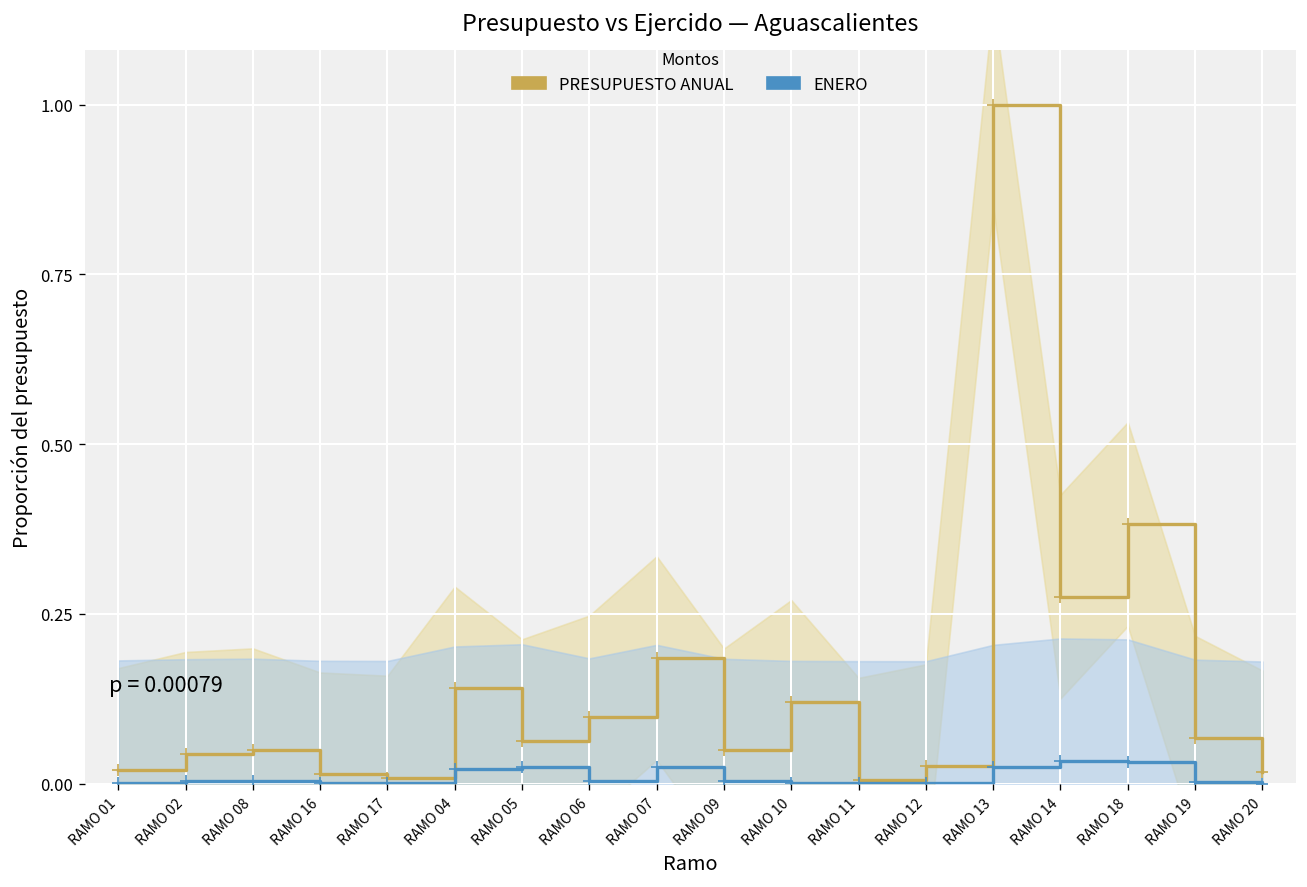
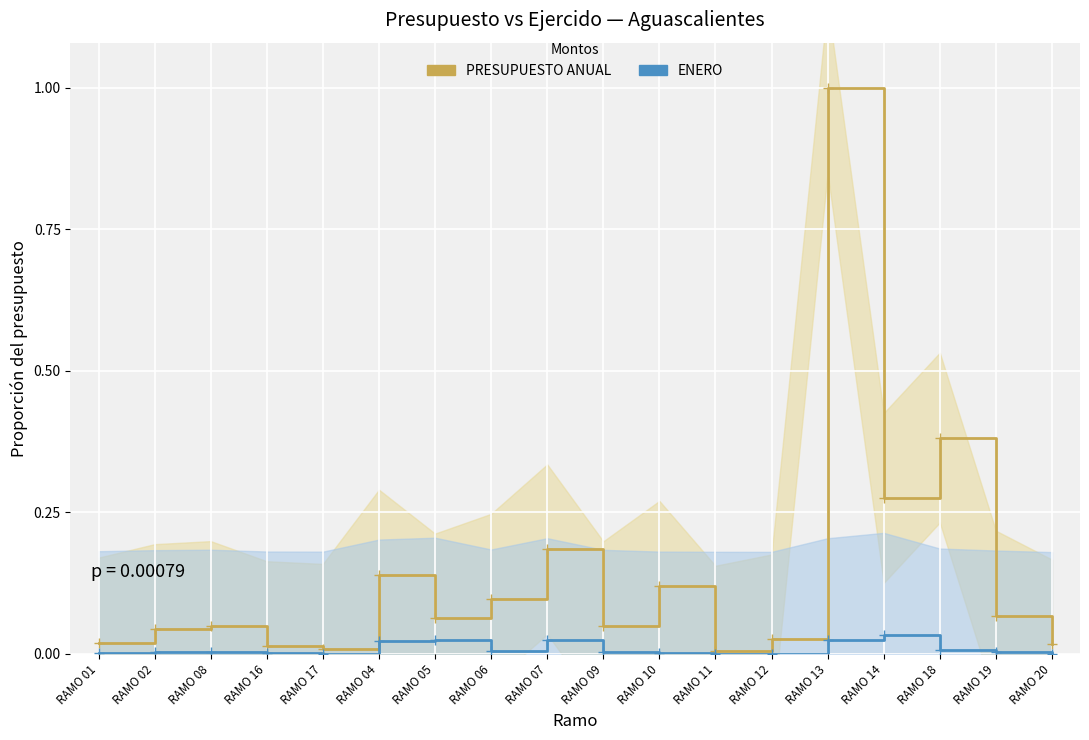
  {
    "PRESUPUESTO ANUAL": {
      "RAMO 01": 0.02,
      "RAMO 02": 0.04,
      "RAMO 08": 0.05,
      "RAMO 16": 0.01,
      "RAMO 17": 0.01,
      "RAMO 04": 0.14,
      "RAMO 05": 0.06,
      "RAMO 06": 0.10,
      "RAMO 07": 0.18,
      "RAMO 09": 0.05,
      "RAMO 10": 0.12,
      "RAMO 11": 0.01,
      "RAMO 12": 0.03,
      "RAMO 13": 1.00,
      "RAMO 14": 0.28,
      "RAMO 18": 0.38,
      "RAMO 19": 0.07,
      "RAMO 20": 0.02
    },
    "ENERO": {
      "RAMO 01": 0.00,
      "RAMO 02": 0.00,
      "RAMO 08": 0.00,
      "RAMO 16": 0.00,
      "RAMO 17": 0.00,
      "RAMO 04": 0.02,
      "RAMO 05": 0.03,
      "RAMO 06": 0.00,
      "RAMO 07": 0.02,
      "RAMO 09": 0.00,
      "RAMO 10": 0.00,
      "RAMO 11": 0.00,
      "RAMO 12": 0.00,
      "RAMO 13": 0.02,
      "RAMO 14": 0.03,
-     "RAMO 18": 0.03,
+     "RAMO 18": 0.01,
      "RAMO 19": 0.00,
      "RAMO 20": 0.00
    }
  }
